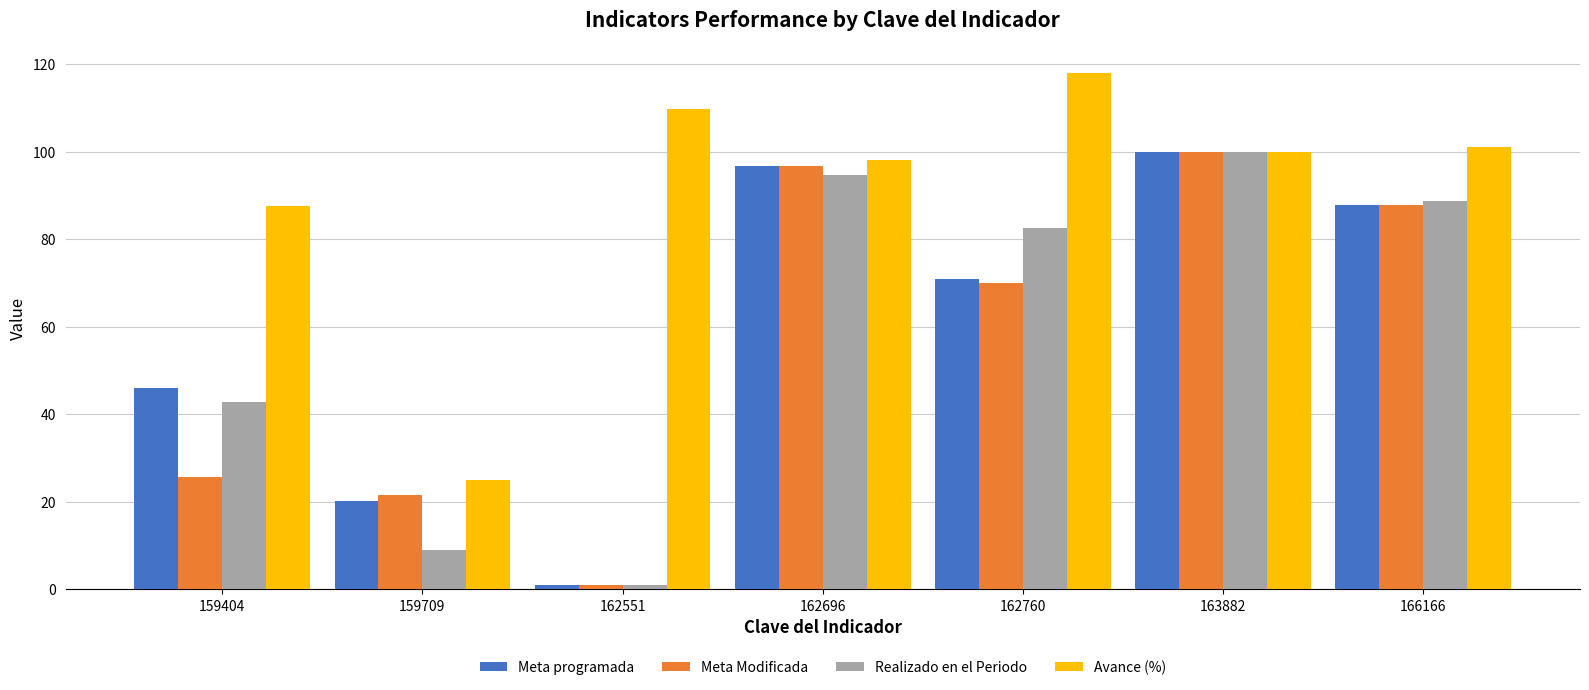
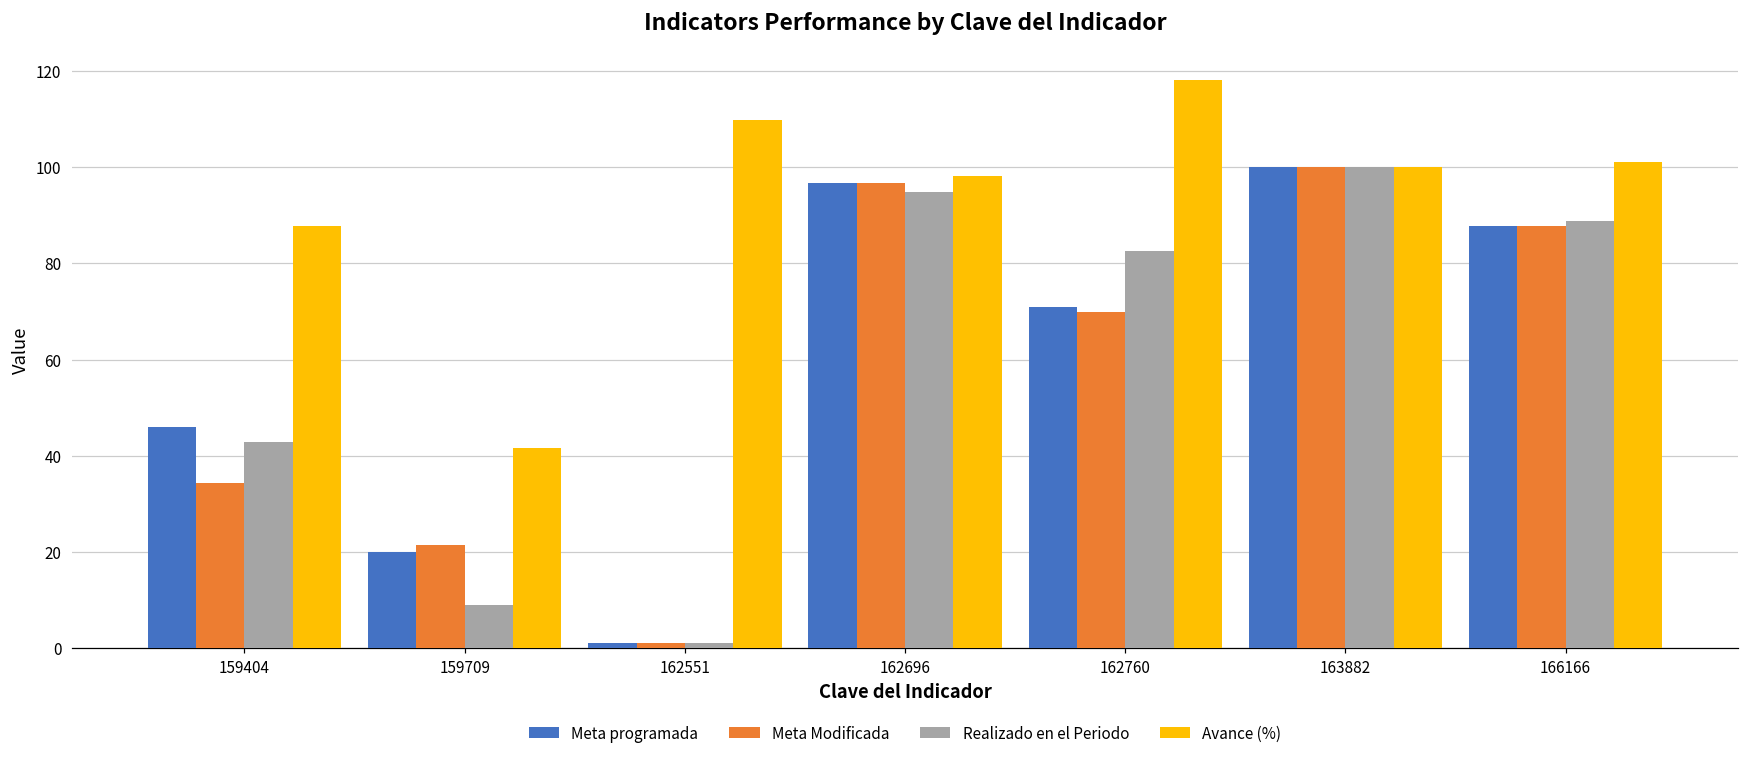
  {
    "Meta programada": {
      "159404": 46,
      "159709": 20,
      "162551": 1,
      "162696": 97,
      "162760": 71,
      "163882": 100,
      "166166": 88
    },
    "Meta Modificada": {
-     "159404": 26,
+     "159404": 34,
      "159709": 21,
      "162551": 1,
      "162696": 97,
      "162760": 70,
      "163882": 100,
      "166166": 88
    },
    "Realizado en el Periodo": {
      "159404": 43,
      "159709": 9,
      "162551": 1,
      "162696": 95,
      "162760": 83,
      "163882": 100,
      "166166": 89
    },
    "Avance (%)": {
      "159404": 88,
-     "159709": 25,
+     "159709": 42,
      "162551": 110,
      "162696": 98,
      "162760": 118,
      "163882": 100,
      "166166": 101
    }
  }
